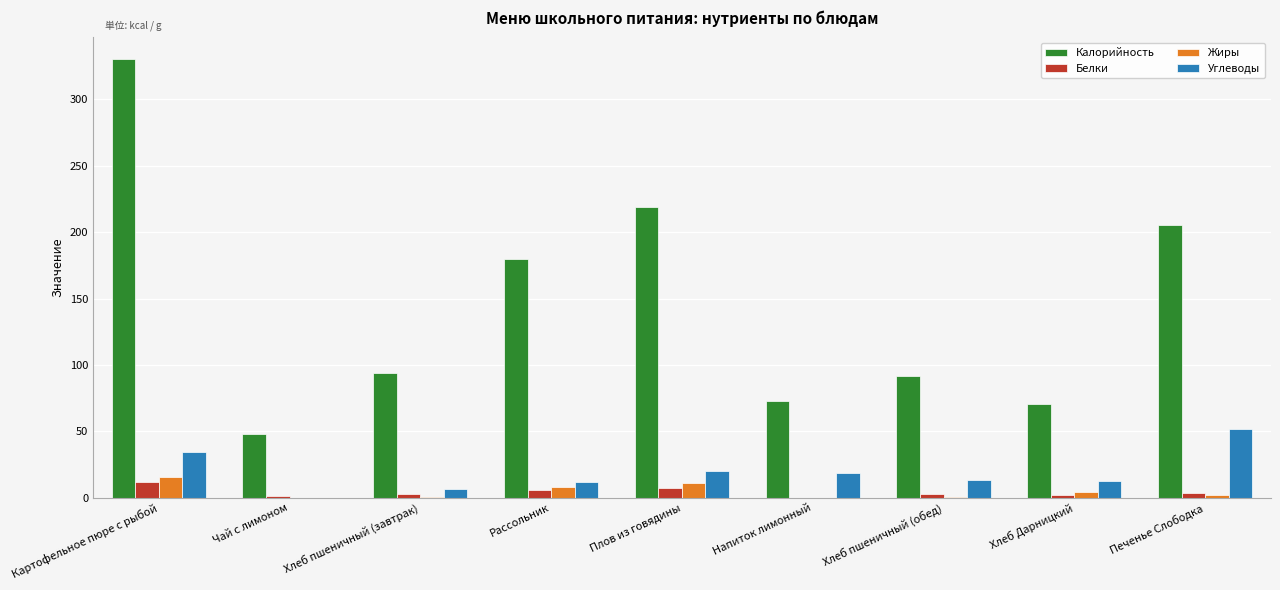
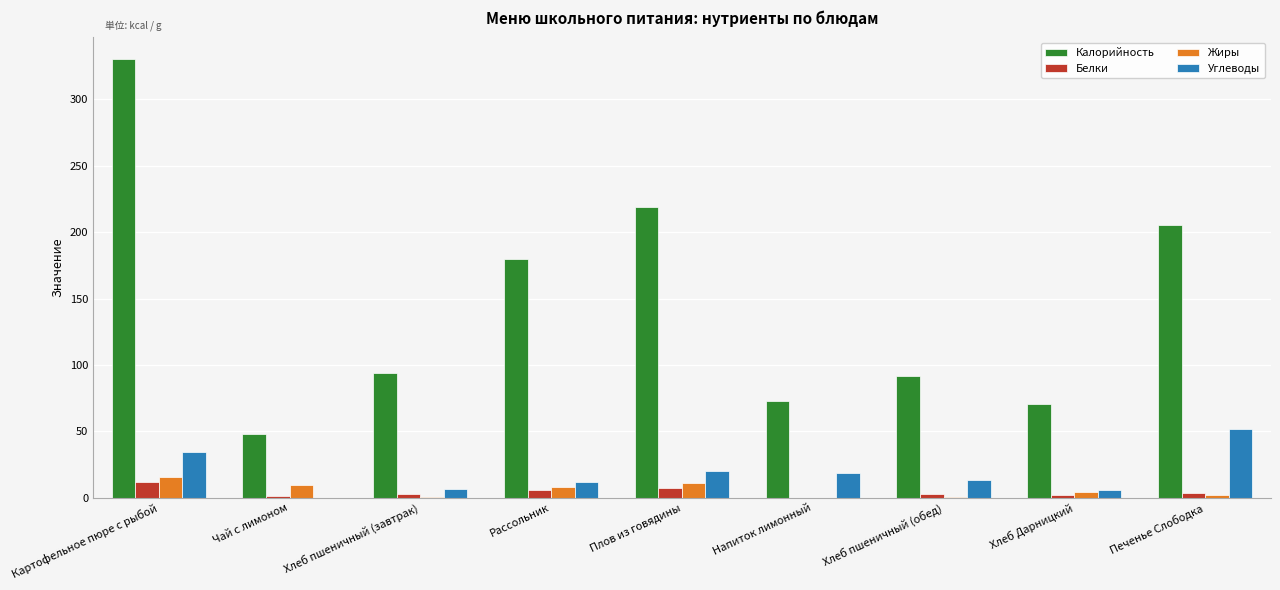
  {
    "Калорийность": {
      "Картофельное пюре с рыбой": 330,
      "Чай с лимоном": 48,
      "Хлеб пшеничный (завтрак)": 94,
      "Рассольник": 180,
      "Плов из говядины": 219,
      "Напиток лимонный": 73,
      "Хлеб пшеничный (обед)": 92,
      "Хлеб Дарницкий": 71,
      "Печенье Слободка": 205
    },
    "Белки": {
      "Картофельное пюре с рыбой": 12,
      "Хлеб пшеничный (завтрак)": 3,
      "Рассольник": 6,
      "Плов из говядины": 7,
      "Хлеб пшеничный (обед)": 3,
      "Хлеб Дарницкий": 2,
      "Печенье Слободка": 4
    },
    "Жиры": {
      "Картофельное пюре с рыбой": 16,
-     "Чай с лимоном": 0,
+     "Чай с лимоном": 9,
      "Рассольник": 8,
      "Плов из говядины": 11,
      "Хлеб Дарницкий": 4,
      "Печенье Слободка": 3
    },
    "Углеводы": {
      "Картофельное пюре с рыбой": 35,
      "Хлеб пшеничный (завтрак)": 7,
      "Рассольник": 12,
      "Плов из говядины": 20,
      "Напиток лимонный": 19,
      "Хлеб пшеничный (обед)": 13,
-     "Хлеб Дарницкий": 13,
+     "Хлеб Дарницкий": 6,
      "Печенье Слободка": 52
    }
  }
